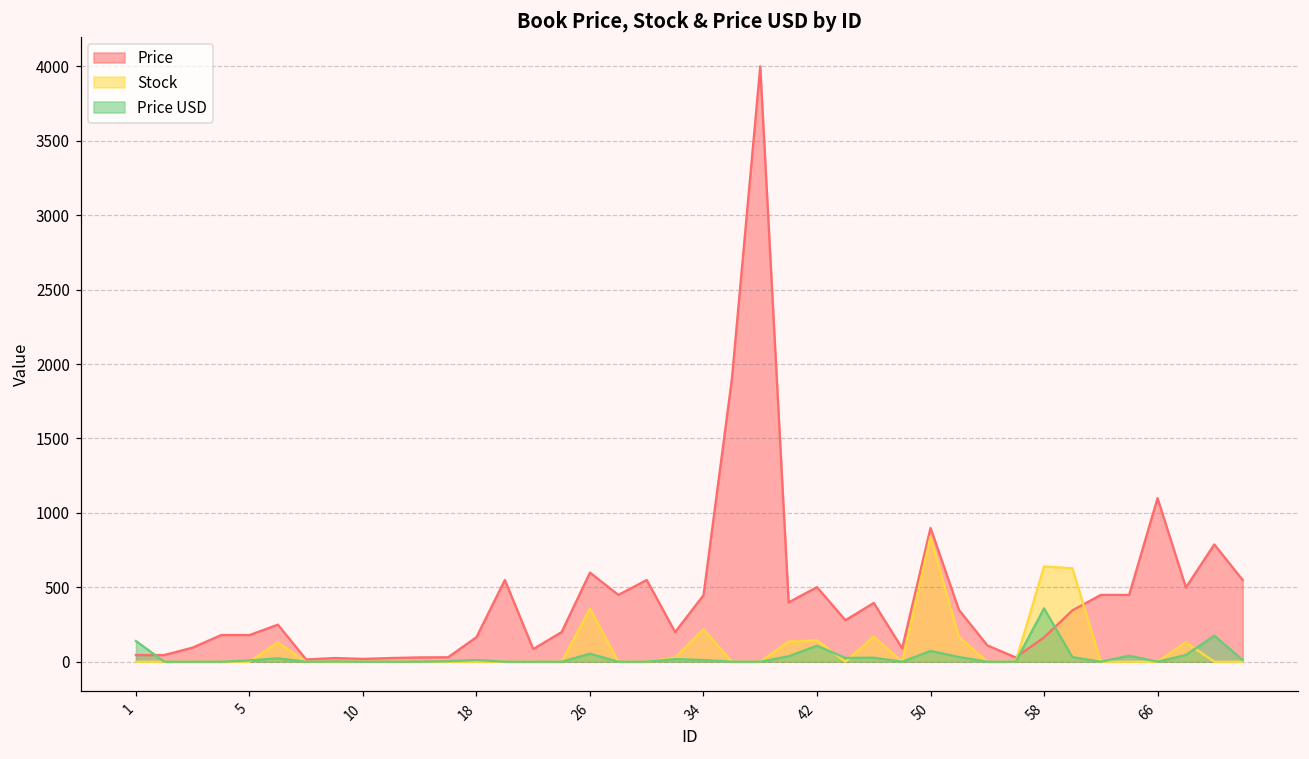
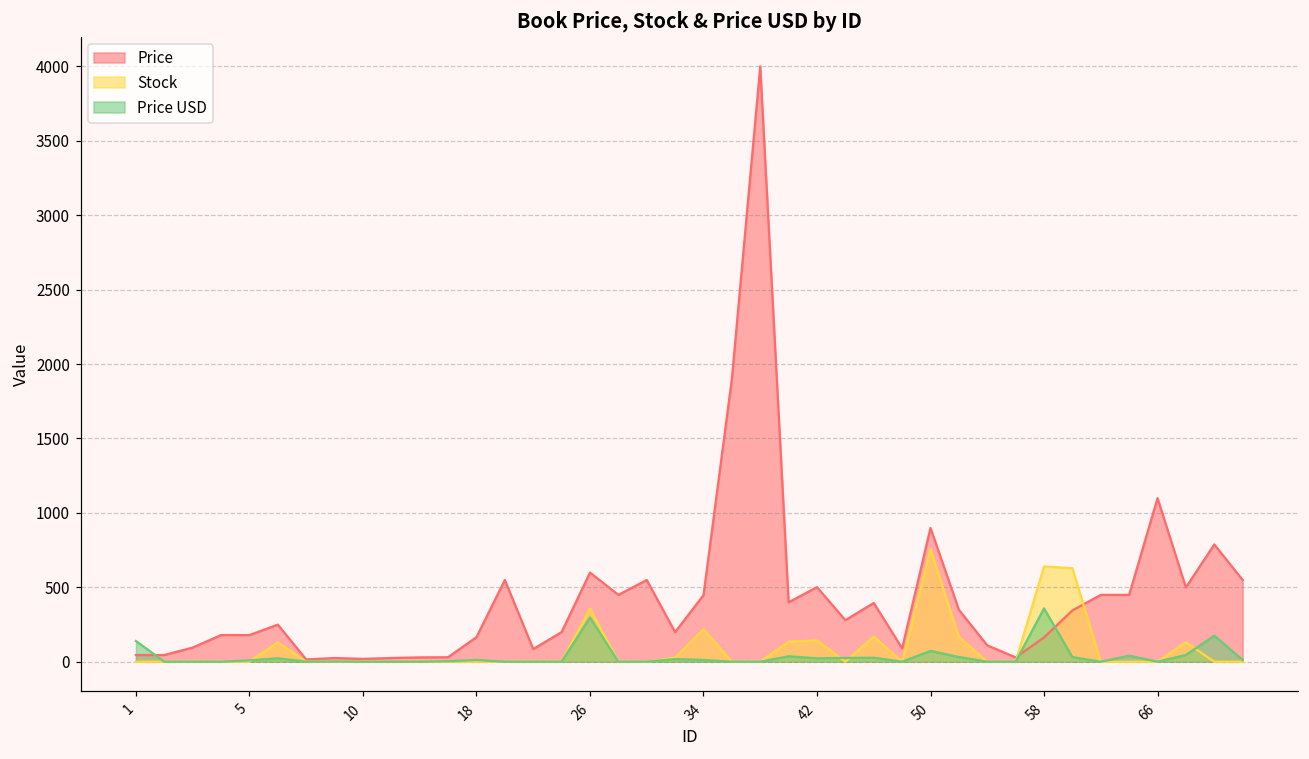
  {
    "Price": {
      "1": 50,
      "5": 180,
      "10": 20,
      "18": 170,
      "26": 600,
      "34": 450,
      "42": 500,
      "50": 900,
      "58": 160,
      "66": 1100
    },
    "Stock": {
      "1": 0,
      "26": 360,
      "34": 220,
      "42": 140,
-     "50": 840,
+     "50": 760,
      "58": 640
    },
    "Price USD": {
      "1": 140,
-     "26": 50,
+     "26": 300,
      "34": 10,
-     "42": 110,
+     "42": 20,
      "50": 70,
      "58": 360
    }
  }
